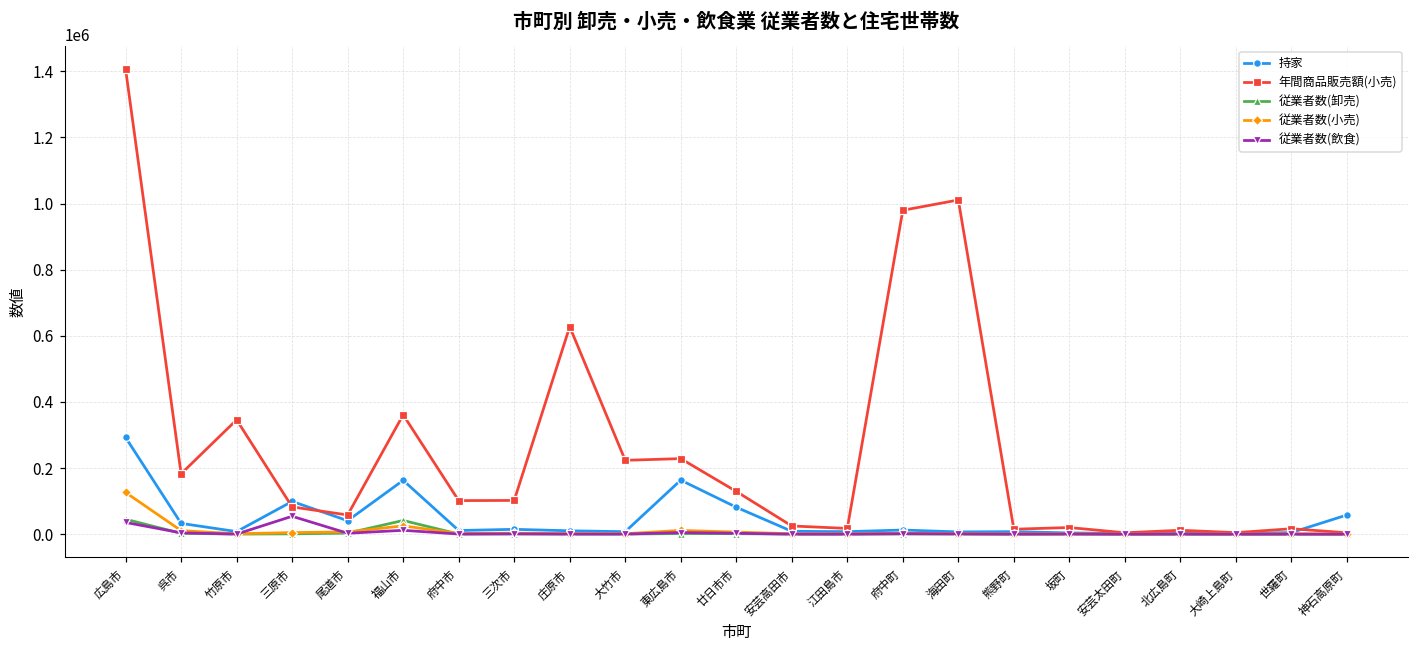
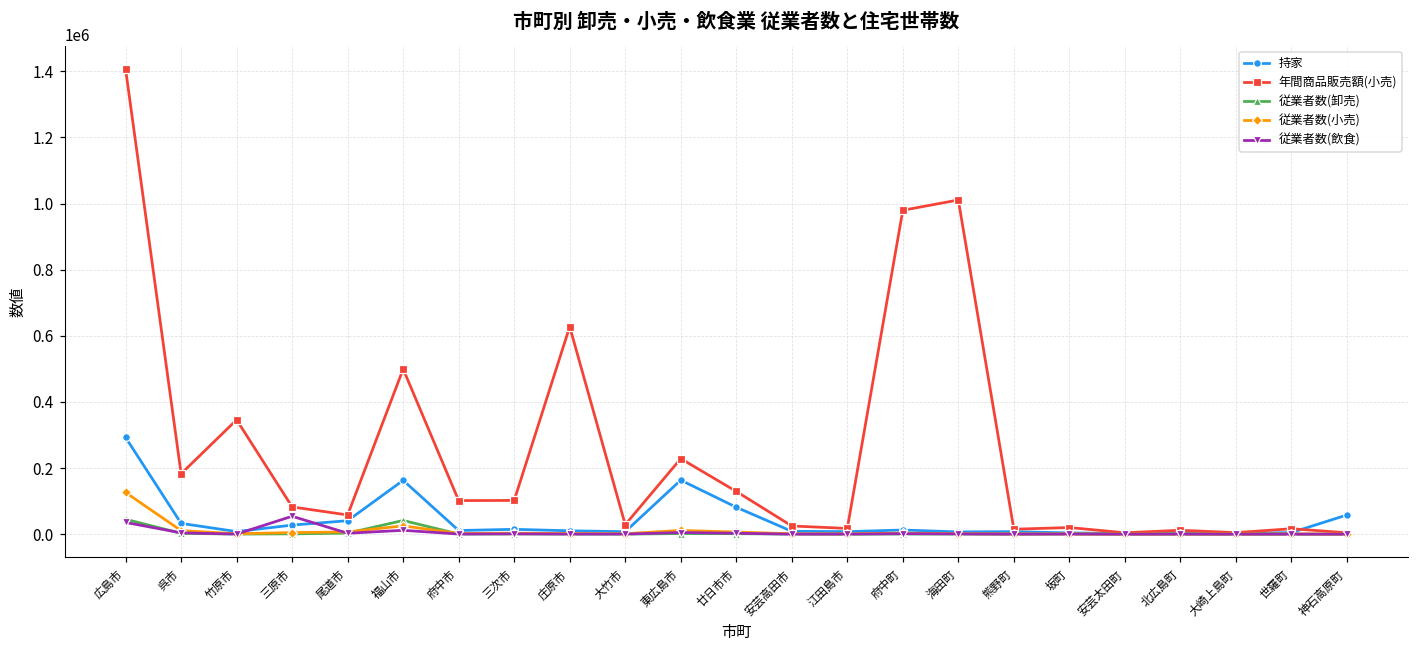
  {
    "持家": {
      "広島市": 290000,
      "呉市": 30000,
-     "三原市": 100000,
+     "三原市": 30000,
      "尾道市": 40000,
      "福山市": 160000,
      "府中市": 10000,
      "三次市": 10000,
      "庄原市": 10000,
      "東広島市": 160000,
      "廿日市市": 80000,
      "府中町": 10000,
      "神石高原町": 60000
    },
    "年間商品販売額(小売)": {
      "広島市": 1410000,
      "呉市": 180000,
      "竹原市": 350000,
      "三原市": 80000,
      "尾道市": 60000,
-     "福山市": 360000,
+     "福山市": 500000,
      "府中市": 100000,
      "三次市": 100000,
      "庄原市": 630000,
-     "大竹市": 220000,
+     "大竹市": 30000,
      "東広島市": 230000,
      "廿日市市": 130000,
      "安芸高田市": 20000,
      "江田島市": 20000,
      "府中町": 980000,
      "海田町": 1010000,
      "坂町": 20000,
      "世羅町": 20000
    },
    "従業者数(卸売)": {
      "広島市": 50000,
      "福山市": 40000
    },
    "従業者数(小売)": {
      "広島市": 130000,
      "福山市": 30000
    },
    "従業者数(飲食)": {
      "広島市": 40000,
      "三原市": 50000,
      "福山市": 10000
    }
  }
